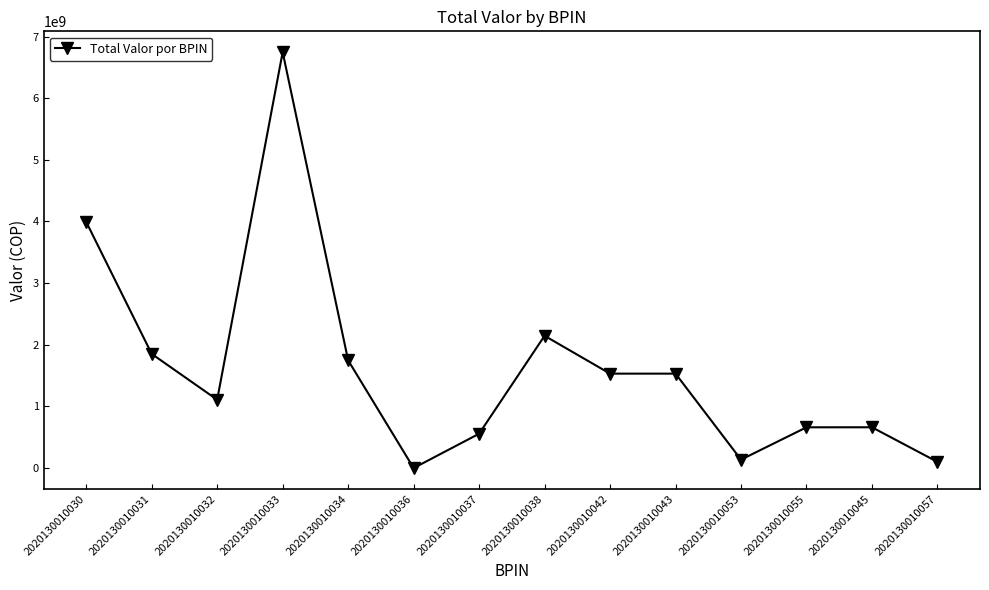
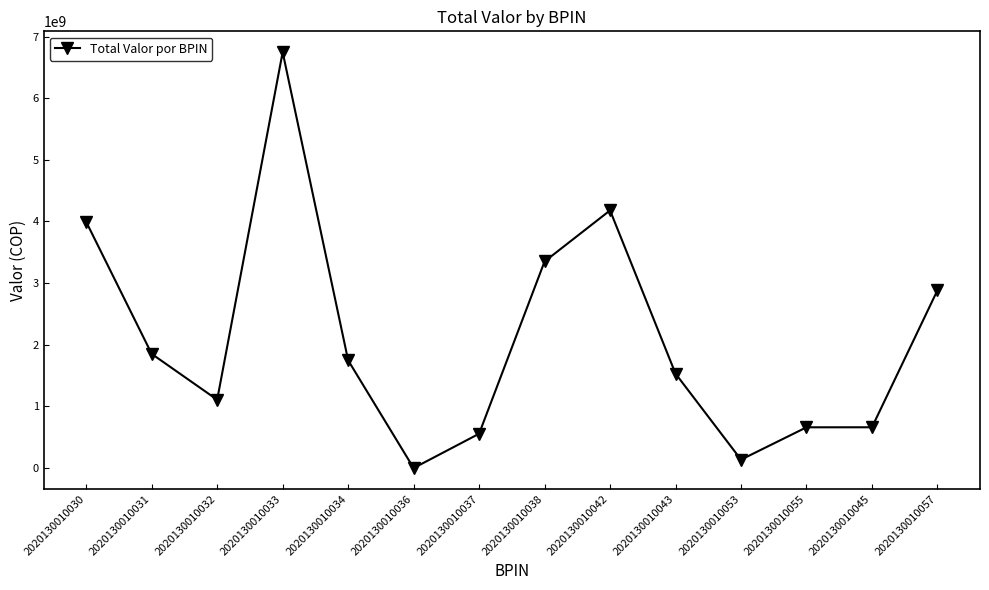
  {
    "2020130010030": 4000000000,
    "2020130010031": 1900000000,
    "2020130010032": 1100000000,
    "2020130010033": 6700000000,
    "2020130010034": 1700000000,
    "2020130010036": 0,
    "2020130010037": 600000000,
-   "2020130010038": 2100000000,
-   "2020130010042": 1500000000,
+   "2020130010038": 3400000000,
+   "2020130010042": 4200000000,
    "2020130010043": 1500000000,
    "2020130010053": 100000000,
    "2020130010055": 700000000,
    "2020130010045": 700000000,
-   "2020130010057": 100000000
+   "2020130010057": 2900000000
  }
